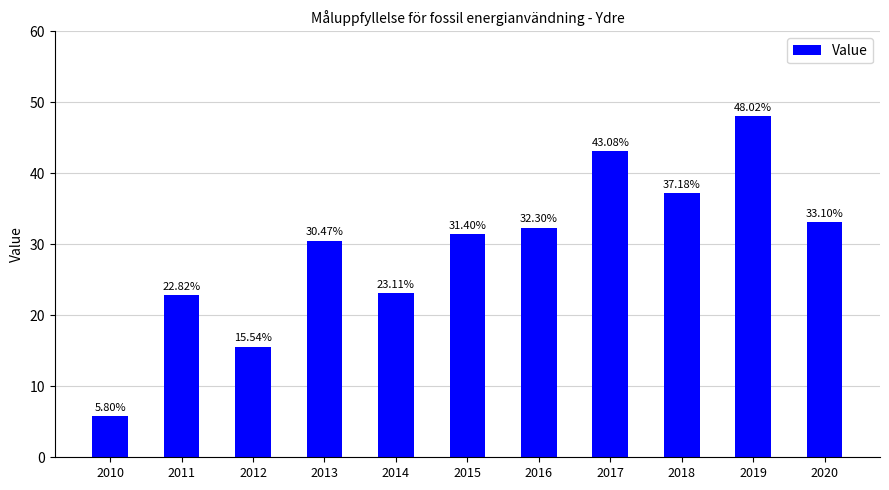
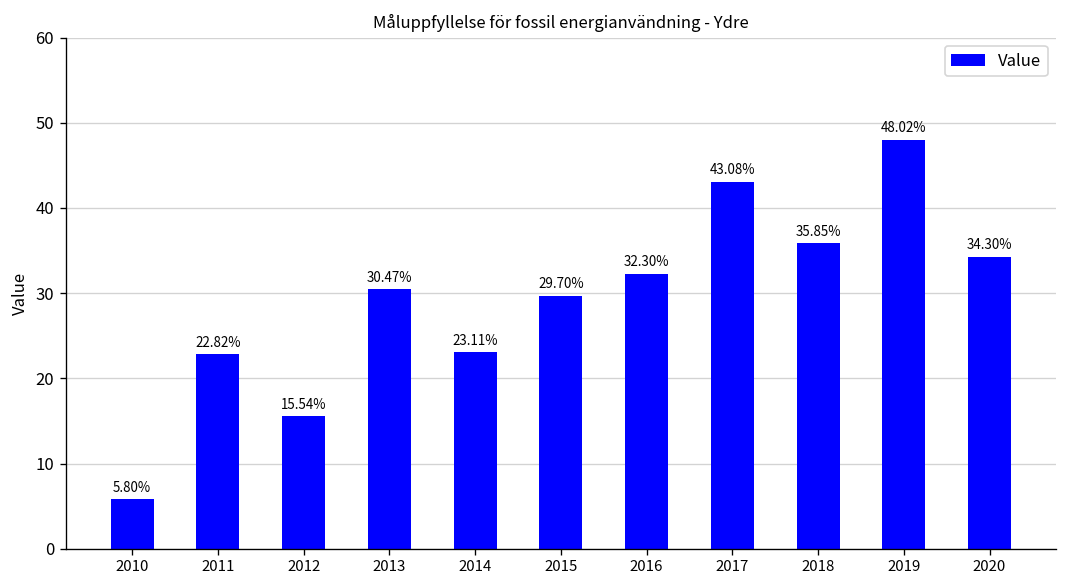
  {
    "2010": "5.80%",
    "2011": "22.82%",
    "2012": "15.54%",
    "2013": "30.47%",
    "2014": "23.11%",
-   "2015": "31.40%",
+   "2015": "29.70%",
    "2016": "32.30%",
    "2017": "43.08%",
-   "2018": "37.18%",
+   "2018": "35.85%",
    "2019": "48.02%",
-   "2020": "33.10%"
+   "2020": "34.30%"
  }
